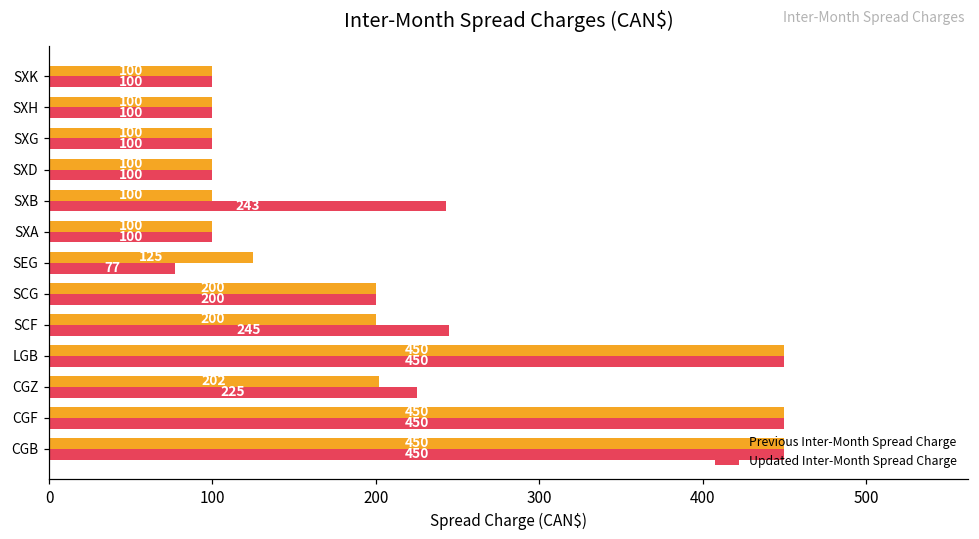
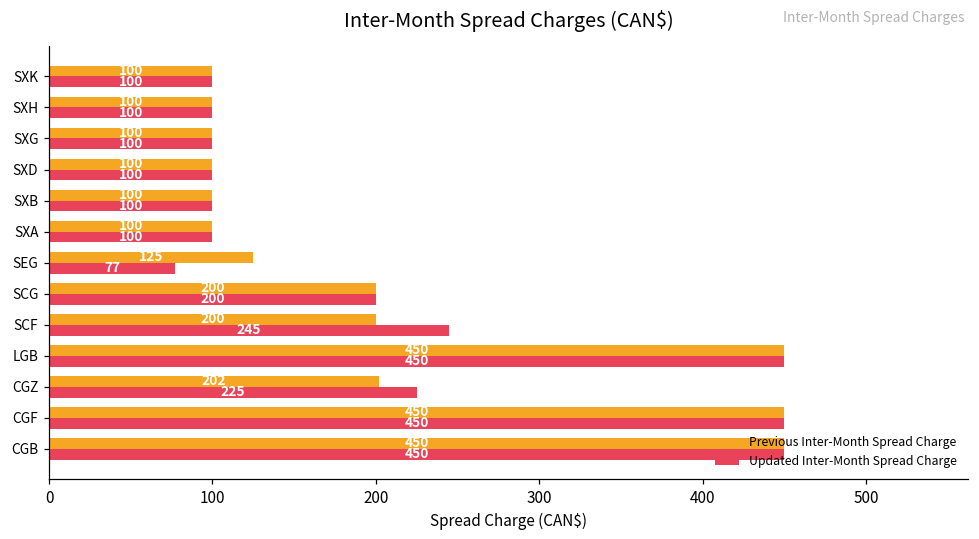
  {
    "Previous Inter-Month Spread Charge": {
      "SEG": 125,
      "SCF": 200,
      "CGZ": 202
    },
    "Updated Inter-Month Spread Charge": {
-     "SXB": 243,
+     "SXB": 100,
      "SEG": 77,
      "SCF": 245,
      "CGZ": 225
    }
  }
